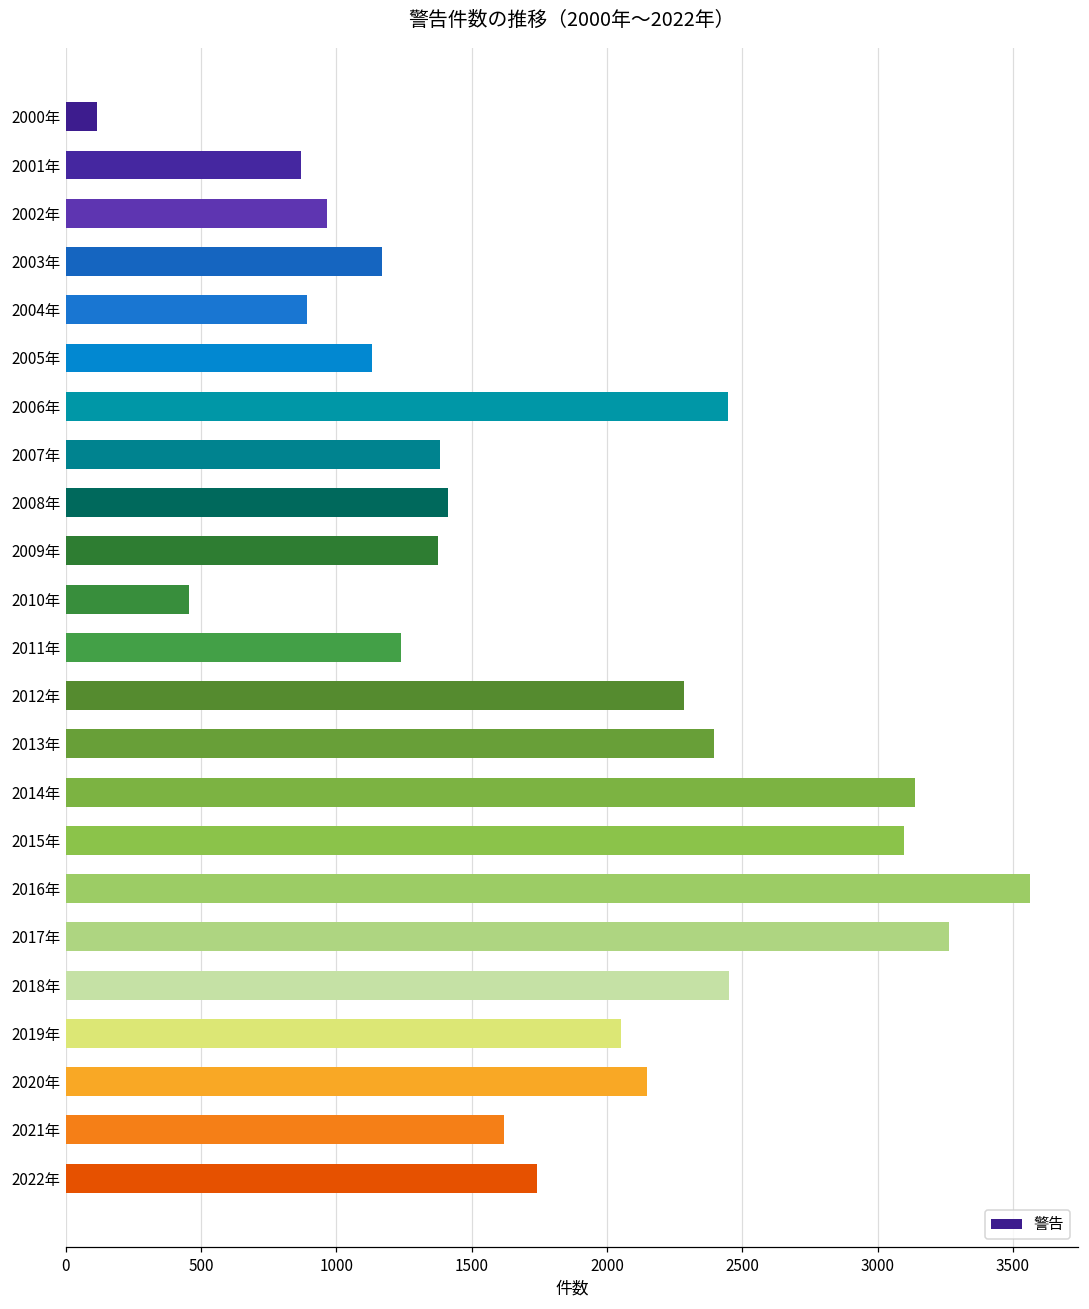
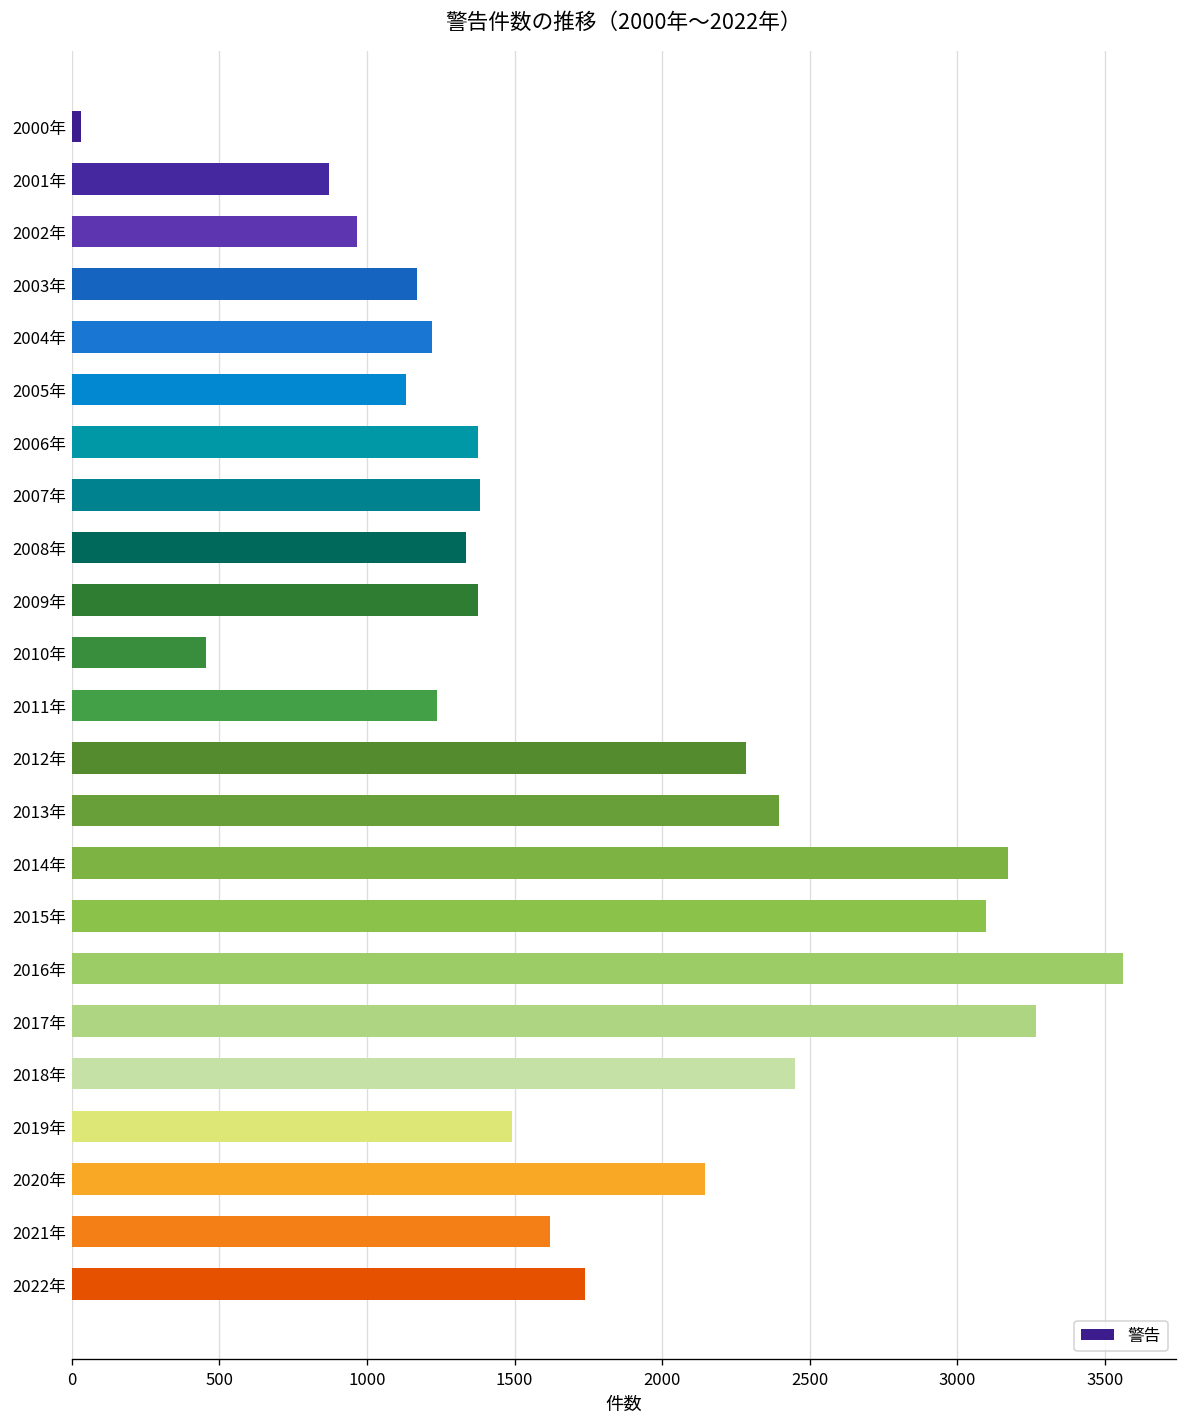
  {
-   "2000年": 120,
+   "2000年": 30,
    "2001年": 870,
    "2002年": 970,
    "2003年": 1170,
-   "2004年": 890,
+   "2004年": 1220,
    "2005年": 1130,
-   "2006年": 2450,
+   "2006年": 1380,
    "2007年": 1380,
-   "2008年": 1410,
+   "2008年": 1340,
    "2009年": 1380,
    "2010年": 460,
    "2011年": 1240,
    "2012年": 2280,
    "2013年": 2400,
-   "2014年": 3140,
+   "2014年": 3170,
    "2015年": 3100,
    "2016年": 3560,
    "2017年": 3270,
    "2018年": 2450,
-   "2019年": 2050,
+   "2019年": 1490,
    "2020年": 2150,
    "2021年": 1620,
    "2022年": 1740
  }
